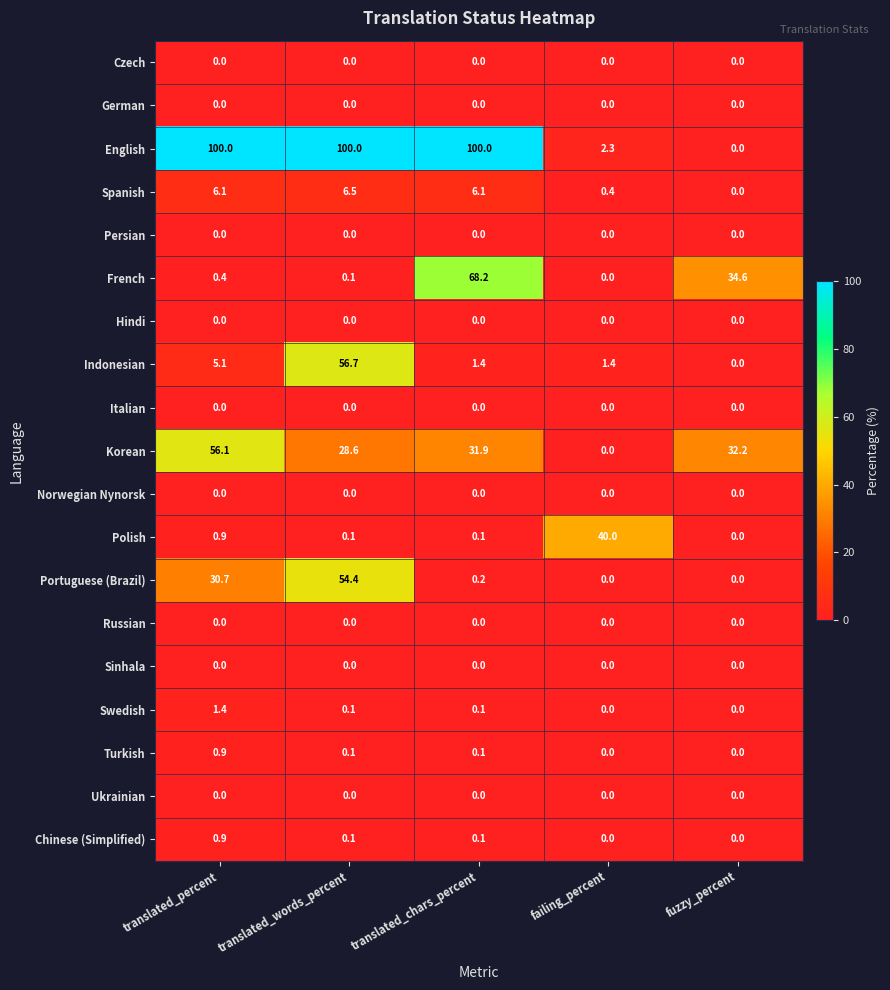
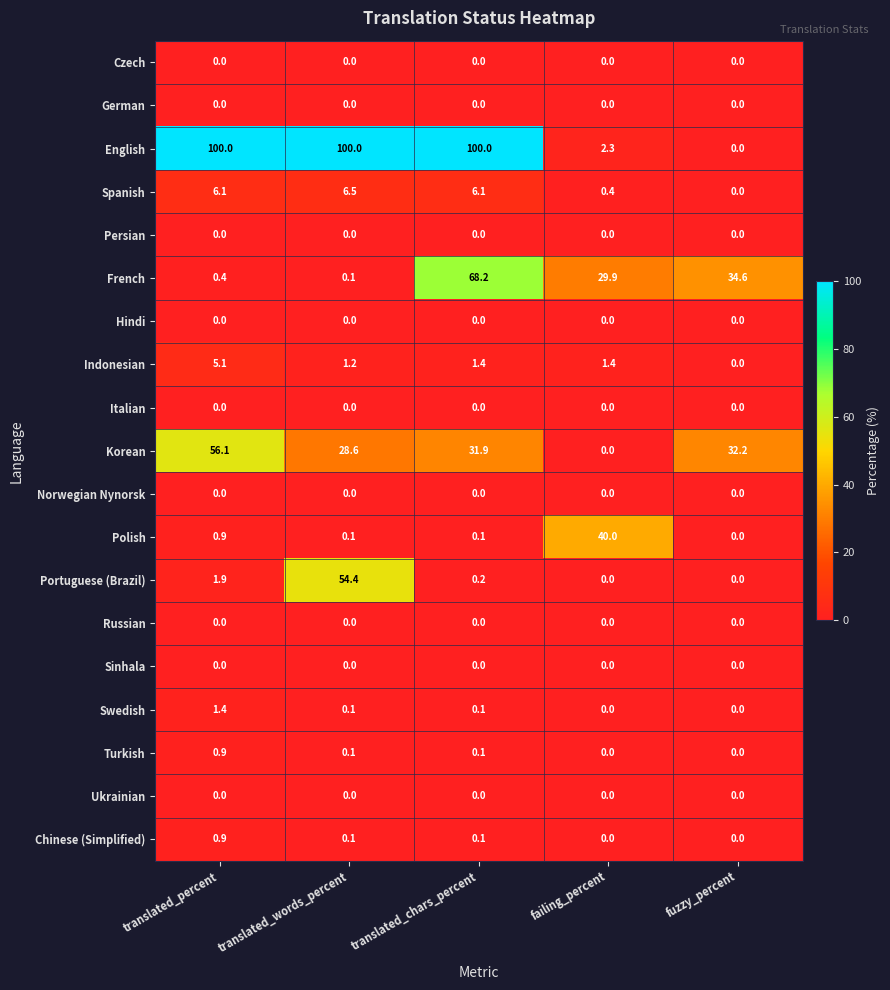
  {
    "Czech": {
      "translated_percent": 0.0,
      "translated_words_percent": 0.0,
      "translated_chars_percent": 0.0,
      "failing_percent": 0.0,
      "fuzzy_percent": 0.0
    },
    "German": {
      "translated_percent": 0.0,
      "translated_words_percent": 0.0,
      "translated_chars_percent": 0.0,
      "failing_percent": 0.0,
      "fuzzy_percent": 0.0
    },
    "English": {
      "translated_percent": 100.0,
      "translated_words_percent": 100.0,
      "translated_chars_percent": 100.0,
      "failing_percent": 2.3,
      "fuzzy_percent": 0.0
    },
    "Spanish": {
      "translated_percent": 6.1,
      "translated_words_percent": 6.5,
      "translated_chars_percent": 6.1,
      "failing_percent": 0.4,
      "fuzzy_percent": 0.0
    },
    "Persian": {
      "translated_percent": 0.0,
      "translated_words_percent": 0.0,
      "translated_chars_percent": 0.0,
      "failing_percent": 0.0,
      "fuzzy_percent": 0.0
    },
    "French": {
      "translated_percent": 0.4,
      "translated_words_percent": 0.1,
      "translated_chars_percent": 68.2,
-     "failing_percent": 0.0,
+     "failing_percent": 29.9,
      "fuzzy_percent": 34.6
    },
    "Hindi": {
      "translated_percent": 0.0,
      "translated_words_percent": 0.0,
      "translated_chars_percent": 0.0,
      "failing_percent": 0.0,
      "fuzzy_percent": 0.0
    },
    "Indonesian": {
      "translated_percent": 5.1,
-     "translated_words_percent": 56.7,
+     "translated_words_percent": 1.2,
      "translated_chars_percent": 1.4,
      "failing_percent": 1.4,
      "fuzzy_percent": 0.0
    },
    "Italian": {
      "translated_percent": 0.0,
      "translated_words_percent": 0.0,
      "translated_chars_percent": 0.0,
      "failing_percent": 0.0,
      "fuzzy_percent": 0.0
    },
    "Korean": {
      "translated_percent": 56.1,
      "translated_words_percent": 28.6,
      "translated_chars_percent": 31.9,
      "failing_percent": 0.0,
      "fuzzy_percent": 32.2
    },
    "Norwegian Nynorsk": {
      "translated_percent": 0.0,
      "translated_words_percent": 0.0,
      "translated_chars_percent": 0.0,
      "failing_percent": 0.0,
      "fuzzy_percent": 0.0
    },
    "Polish": {
      "translated_percent": 0.9,
      "translated_words_percent": 0.1,
      "translated_chars_percent": 0.1,
      "failing_percent": 40.0,
      "fuzzy_percent": 0.0
    },
    "Portuguese (Brazil)": {
-     "translated_percent": 30.7,
+     "translated_percent": 1.9,
      "translated_words_percent": 54.4,
      "translated_chars_percent": 0.2,
      "failing_percent": 0.0,
      "fuzzy_percent": 0.0
    },
    "Russian": {
      "translated_percent": 0.0,
      "translated_words_percent": 0.0,
      "translated_chars_percent": 0.0,
      "failing_percent": 0.0,
      "fuzzy_percent": 0.0
    },
    "Sinhala": {
      "translated_percent": 0.0,
      "translated_words_percent": 0.0,
      "translated_chars_percent": 0.0,
      "failing_percent": 0.0,
      "fuzzy_percent": 0.0
    },
    "Swedish": {
      "translated_percent": 1.4,
      "translated_words_percent": 0.1,
      "translated_chars_percent": 0.1,
      "failing_percent": 0.0,
      "fuzzy_percent": 0.0
    },
    "Turkish": {
      "translated_percent": 0.9,
      "translated_words_percent": 0.1,
      "translated_chars_percent": 0.1,
      "failing_percent": 0.0,
      "fuzzy_percent": 0.0
    },
    "Ukrainian": {
      "translated_percent": 0.0,
      "translated_words_percent": 0.0,
      "translated_chars_percent": 0.0,
      "failing_percent": 0.0,
      "fuzzy_percent": 0.0
    },
    "Chinese (Simplified)": {
      "translated_percent": 0.9,
      "translated_words_percent": 0.1,
      "translated_chars_percent": 0.1,
      "failing_percent": 0.0,
      "fuzzy_percent": 0.0
    }
  }
